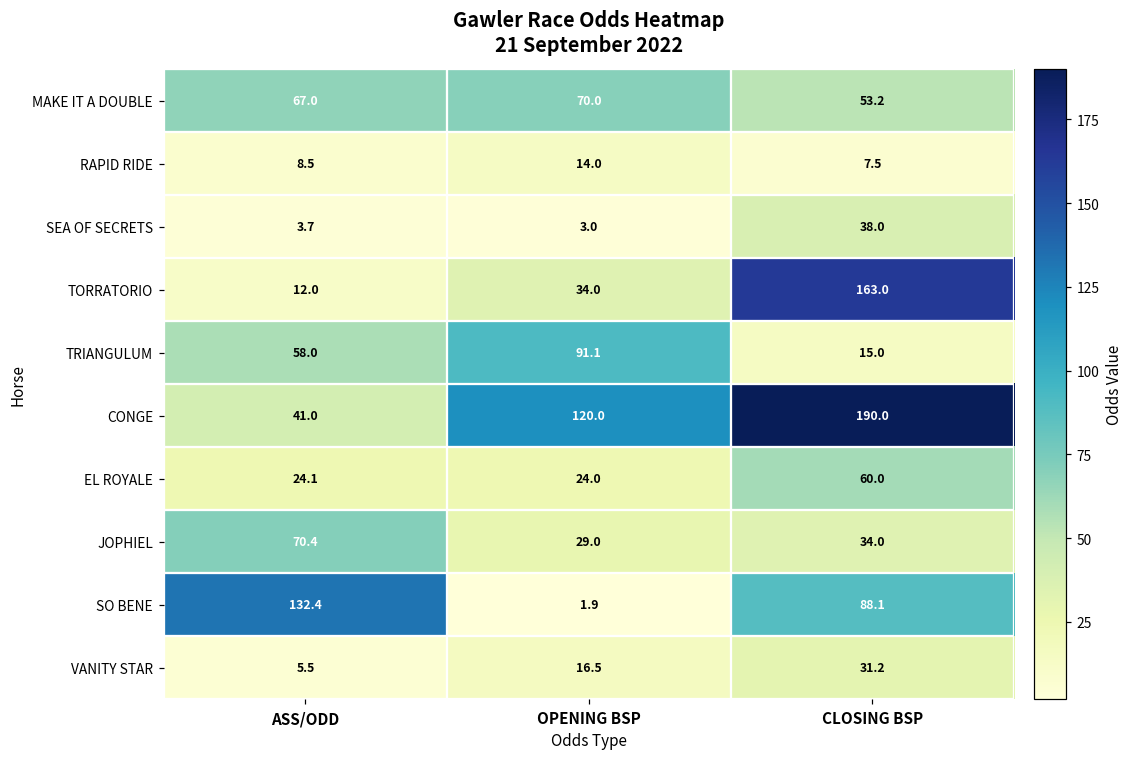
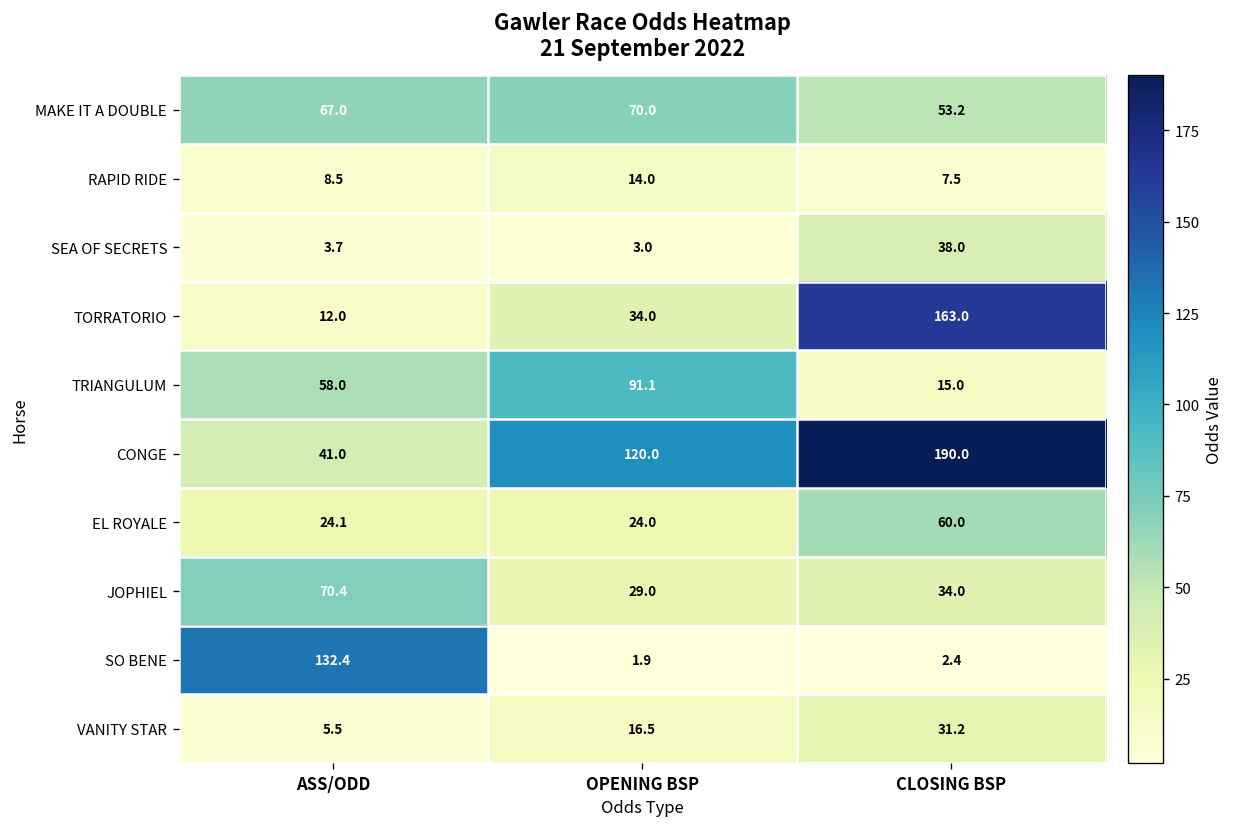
  {
    "MAKE IT A DOUBLE": {
      "ASS/ODD": 67.0,
      "OPENING BSP": 70.0,
      "CLOSING BSP": 53.2
    },
    "RAPID RIDE": {
      "ASS/ODD": 8.5,
      "OPENING BSP": 14.0,
      "CLOSING BSP": 7.5
    },
    "SEA OF SECRETS": {
      "ASS/ODD": 3.7,
      "OPENING BSP": 3.0,
      "CLOSING BSP": 38.0
    },
    "TORRATORIO": {
      "ASS/ODD": 12.0,
      "OPENING BSP": 34.0,
      "CLOSING BSP": 163.0
    },
    "TRIANGULUM": {
      "ASS/ODD": 58.0,
      "OPENING BSP": 91.1,
      "CLOSING BSP": 15.0
    },
    "CONGE": {
      "ASS/ODD": 41.0,
      "OPENING BSP": 120.0,
      "CLOSING BSP": 190.0
    },
    "EL ROYALE": {
      "ASS/ODD": 24.1,
      "OPENING BSP": 24.0,
      "CLOSING BSP": 60.0
    },
    "JOPHIEL": {
      "ASS/ODD": 70.4,
      "OPENING BSP": 29.0,
      "CLOSING BSP": 34.0
    },
    "SO BENE": {
      "ASS/ODD": 132.4,
      "OPENING BSP": 1.9,
-     "CLOSING BSP": 88.1
+     "CLOSING BSP": 2.4
    },
    "VANITY STAR": {
      "ASS/ODD": 5.5,
      "OPENING BSP": 16.5,
      "CLOSING BSP": 31.2
    }
  }
